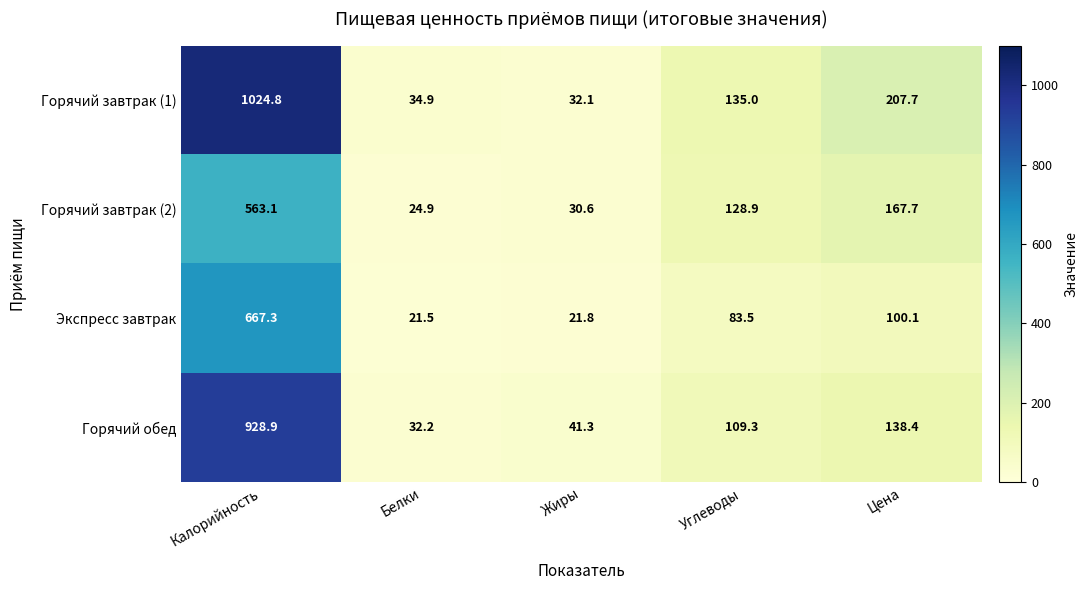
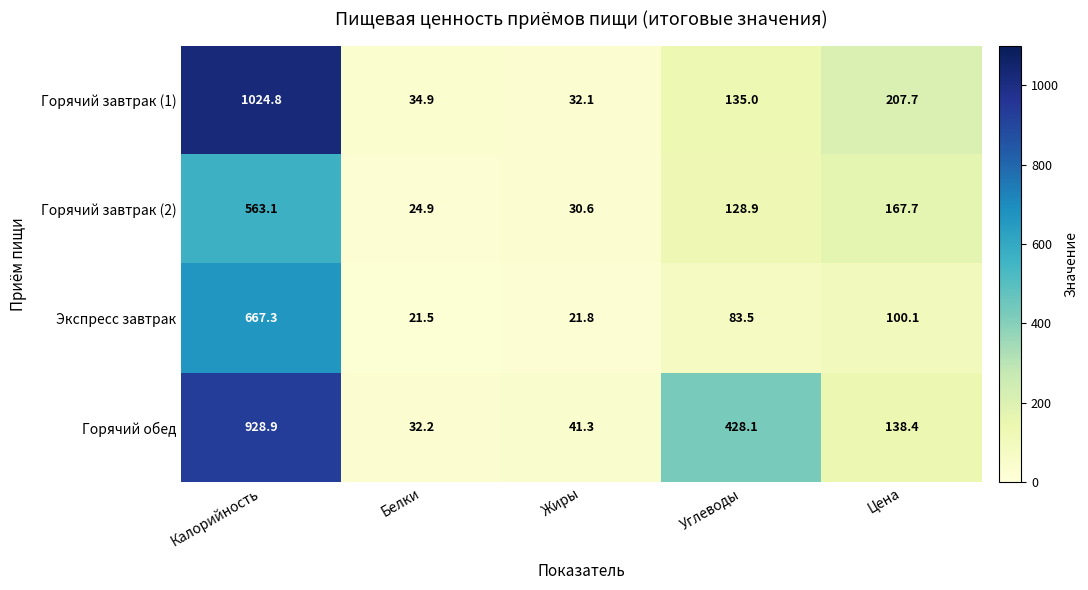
  {
    "Горячий завтрак (1)": {
      "Калорийность": 1024.8,
      "Белки": 34.9,
      "Жиры": 32.1,
      "Углеводы": 135.0,
      "Цена": 207.7
    },
    "Горячий завтрак (2)": {
      "Калорийность": 563.1,
      "Белки": 24.9,
      "Жиры": 30.6,
      "Углеводы": 128.9,
      "Цена": 167.7
    },
    "Экспресс завтрак": {
      "Калорийность": 667.3,
      "Белки": 21.5,
      "Жиры": 21.8,
      "Углеводы": 83.5,
      "Цена": 100.1
    },
    "Горячий обед": {
      "Калорийность": 928.9,
      "Белки": 32.2,
      "Жиры": 41.3,
-     "Углеводы": 109.3,
+     "Углеводы": 428.1,
      "Цена": 138.4
    }
  }
